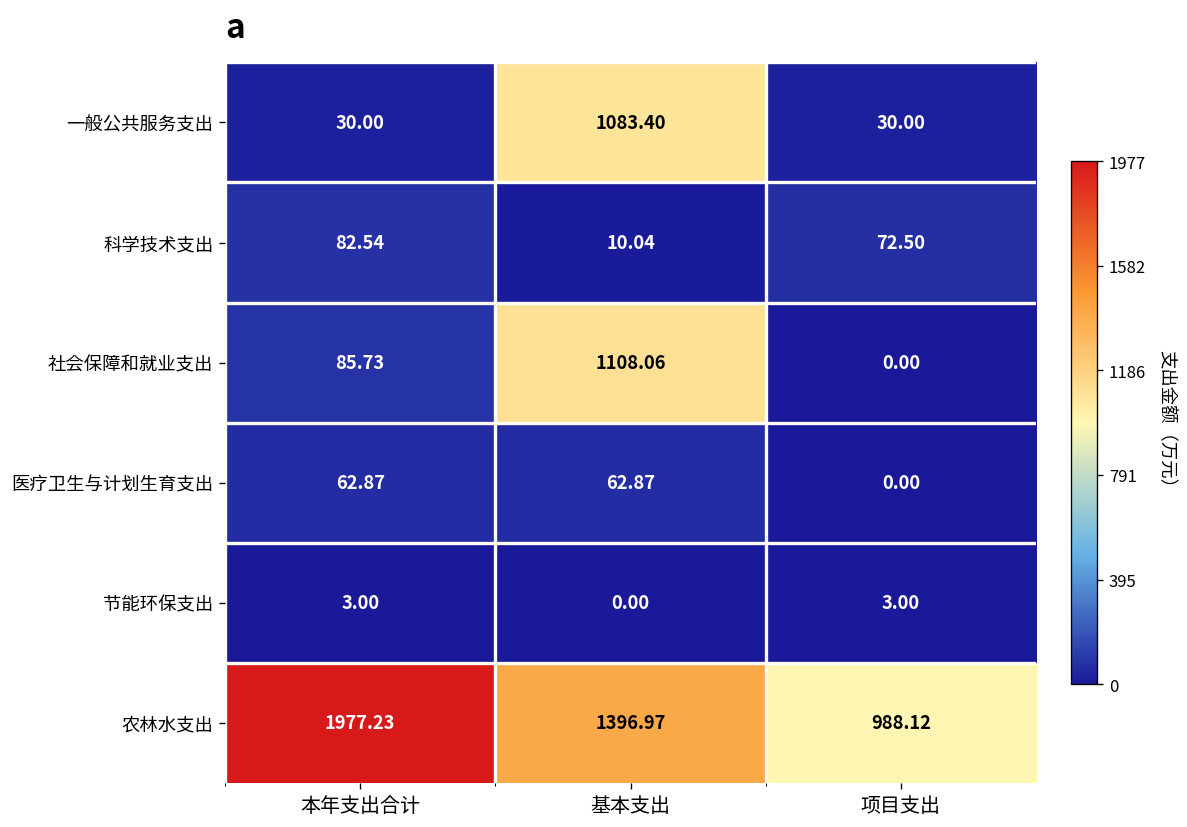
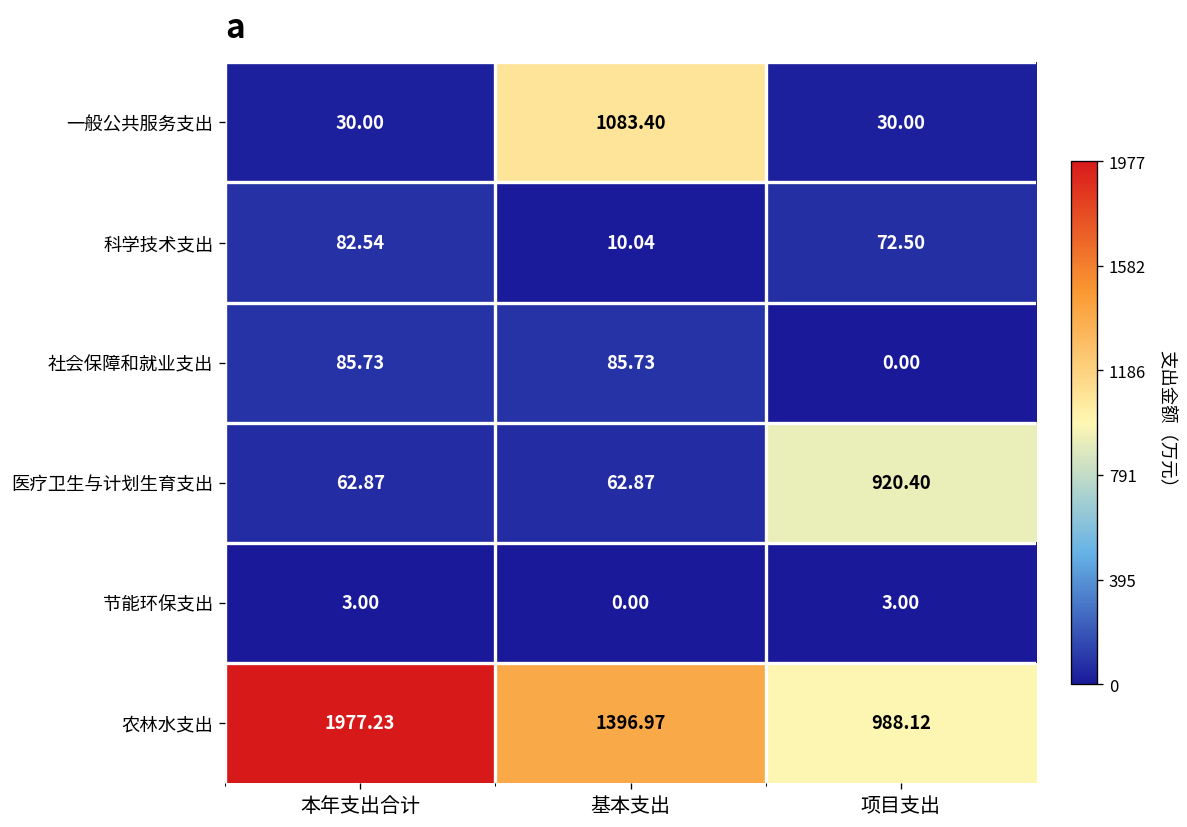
  {
    "一般公共服务支出": {
      "本年支出合计": 30.00,
      "基本支出": 1083.40,
      "项目支出": 30.00
    },
    "科学技术支出": {
      "本年支出合计": 82.54,
      "基本支出": 10.04,
      "项目支出": 72.50
    },
    "社会保障和就业支出": {
      "本年支出合计": 85.73,
-     "基本支出": 1108.06,
+     "基本支出": 85.73,
      "项目支出": 0.00
    },
    "医疗卫生与计划生育支出": {
      "本年支出合计": 62.87,
      "基本支出": 62.87,
-     "项目支出": 0.00
+     "项目支出": 920.40
    },
    "节能环保支出": {
      "本年支出合计": 3.00,
      "基本支出": 0.00,
      "项目支出": 3.00
    },
    "农林水支出": {
      "本年支出合计": 1977.23,
      "基本支出": 1396.97,
      "项目支出": 988.12
    }
  }
